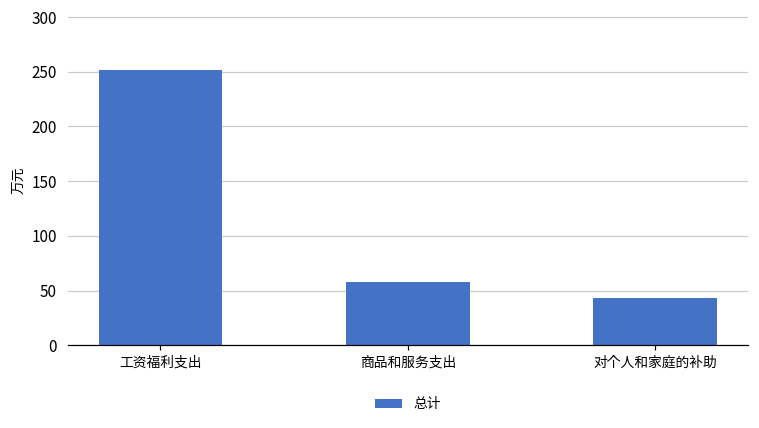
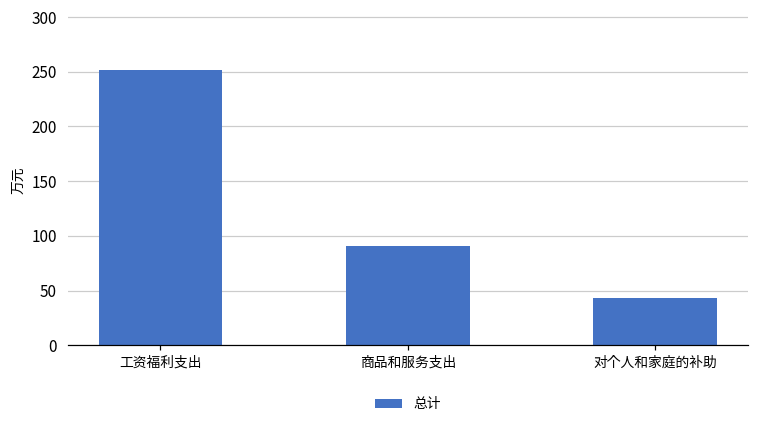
  {
    "工资福利支出": 250,
-   "商品和服务支出": 60,
+   "商品和服务支出": 90,
    "对个人和家庭的补助": 40
  }
